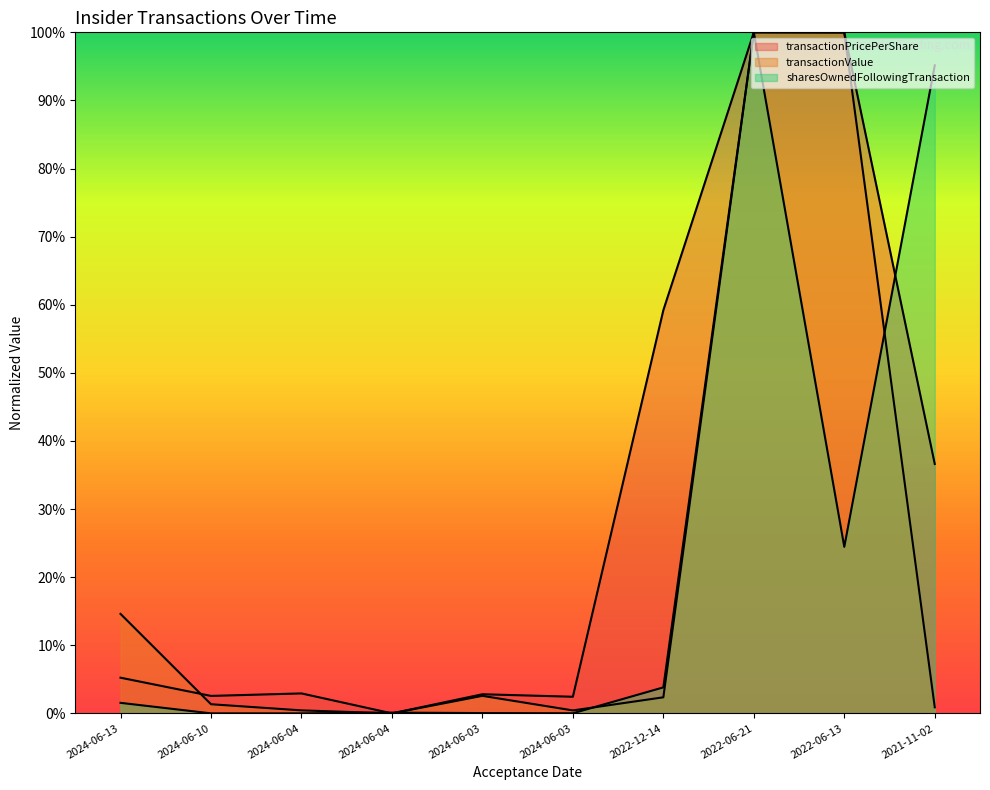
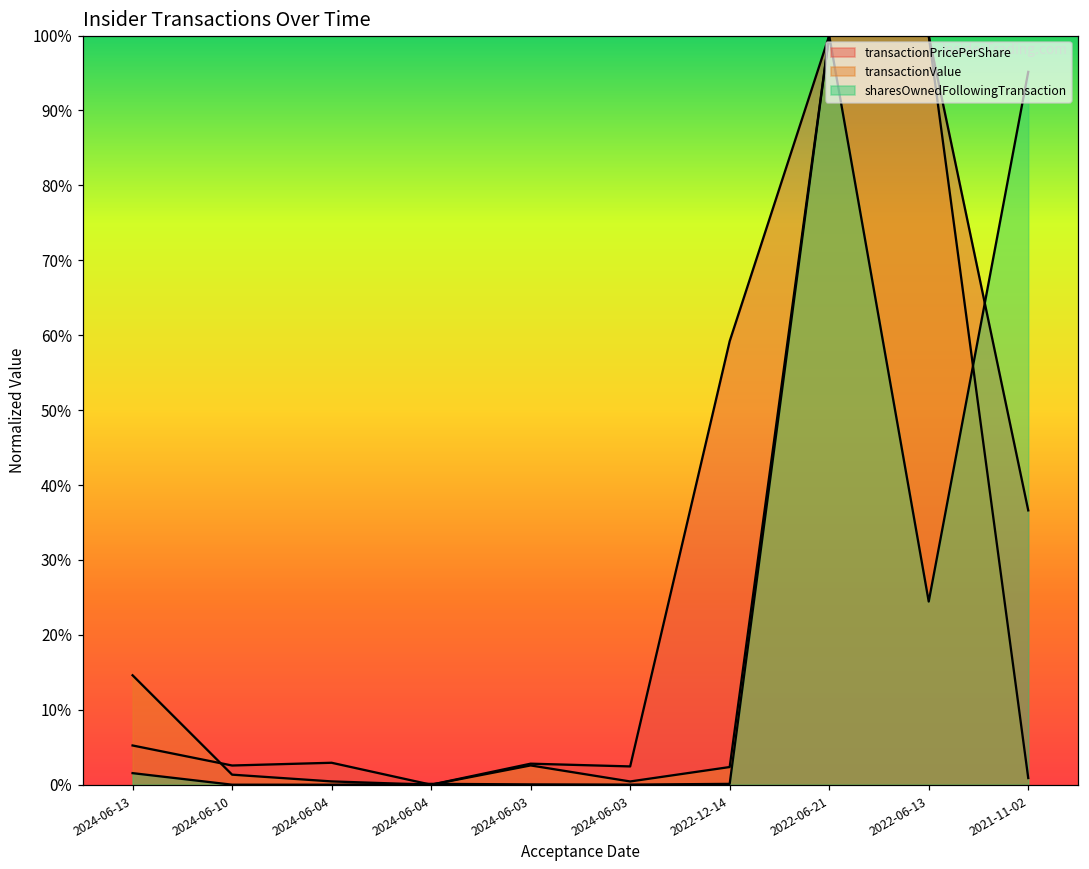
  {
    "sharesOwnedFollowingTransaction": {
      "2024-06-13": "2%",
      "2024-06-10": "0%",
-     "2022-12-14": "4%",
+     "2022-12-14": "0%",
      "2022-06-13": "24%"
    }
  }
